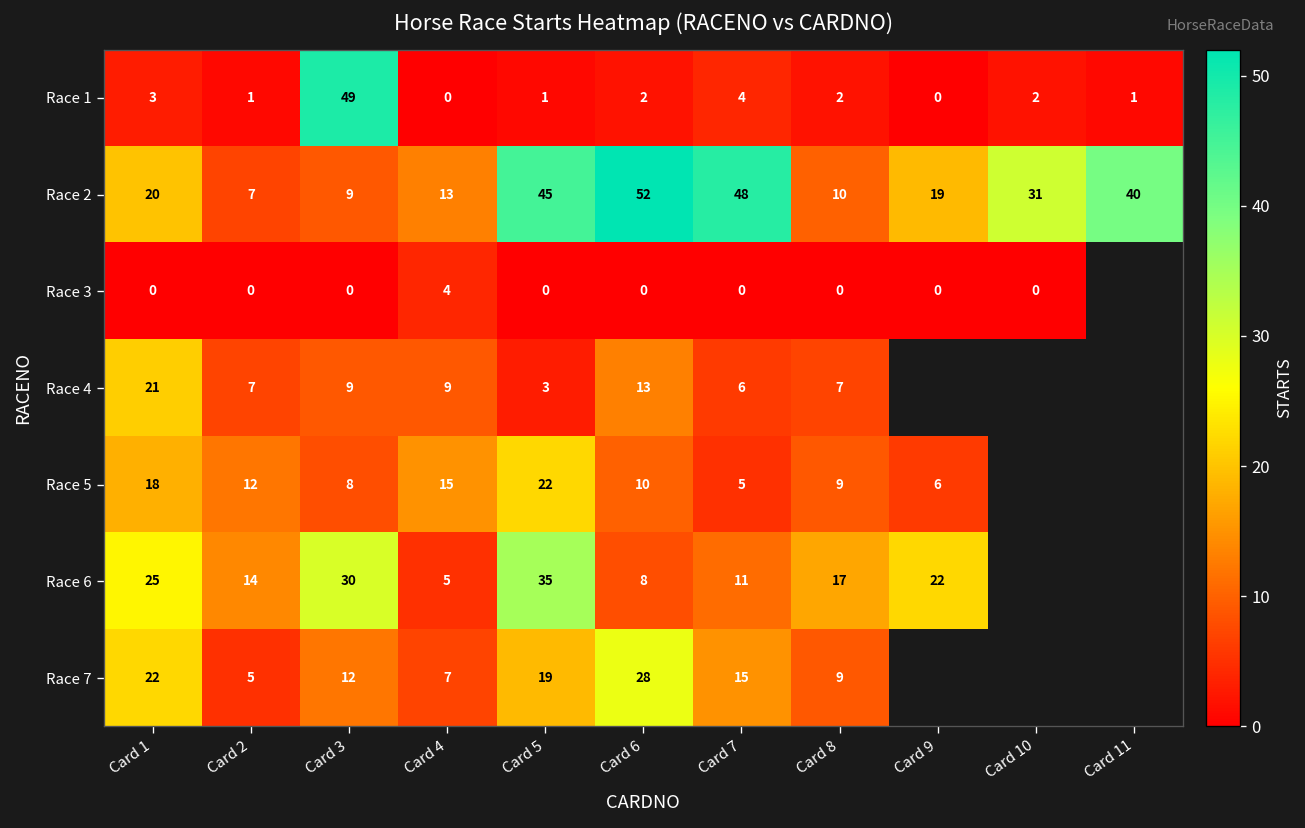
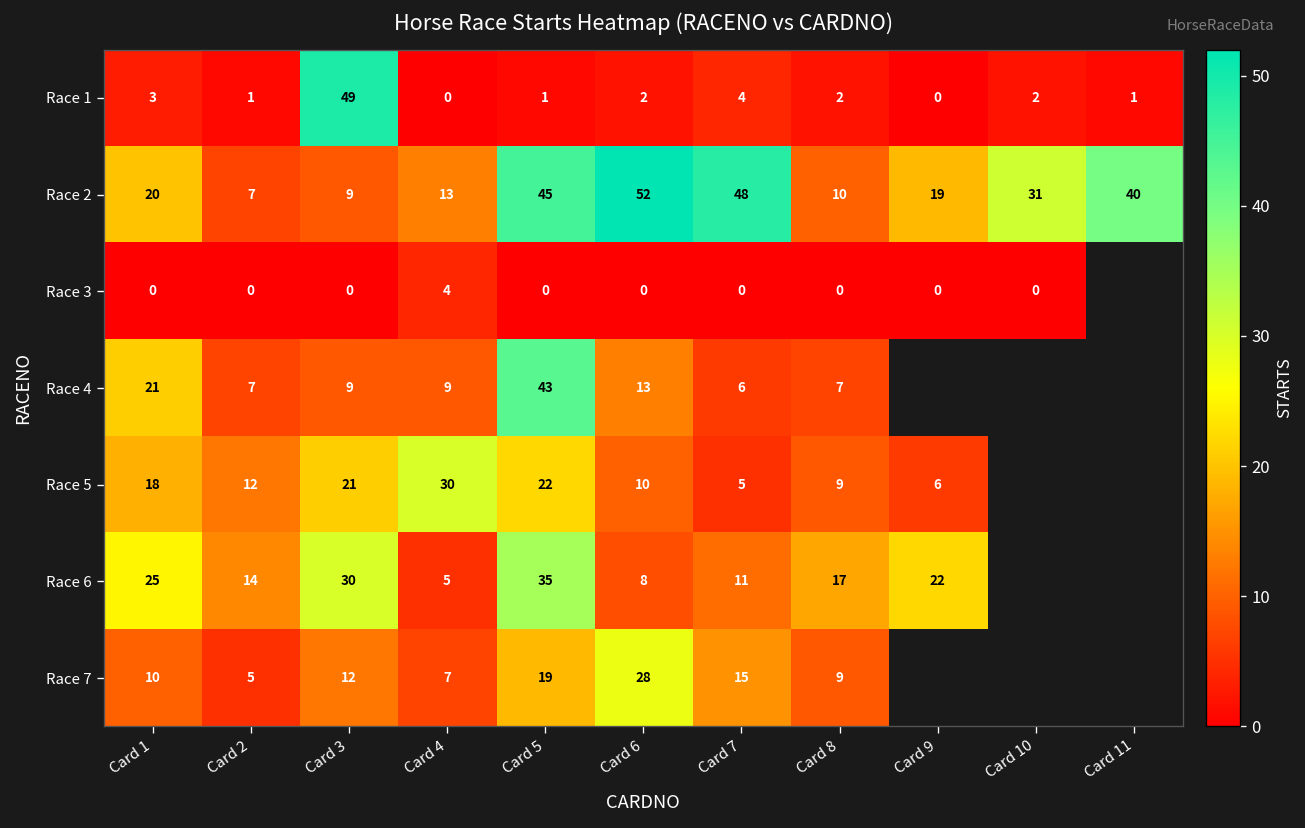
  {
    "Race 1": {
      "Card 1": 3,
      "Card 2": 1,
      "Card 3": 49,
      "Card 4": 0,
      "Card 5": 1,
      "Card 6": 2,
      "Card 7": 4,
      "Card 8": 2,
      "Card 9": 0,
      "Card 10": 2,
      "Card 11": 1
    },
    "Race 2": {
      "Card 1": 20,
      "Card 2": 7,
      "Card 3": 9,
      "Card 4": 13,
      "Card 5": 45,
      "Card 6": 52,
      "Card 7": 48,
      "Card 8": 10,
      "Card 9": 19,
      "Card 10": 31,
      "Card 11": 40
    },
    "Race 3": {
      "Card 1": 0,
      "Card 2": 0,
      "Card 3": 0,
      "Card 4": 4,
      "Card 5": 0,
      "Card 6": 0,
      "Card 7": 0,
      "Card 8": 0,
      "Card 9": 0,
      "Card 10": 0
    },
    "Race 4": {
      "Card 1": 21,
      "Card 2": 7,
      "Card 3": 9,
      "Card 4": 9,
-     "Card 5": 3,
+     "Card 5": 43,
      "Card 6": 13,
      "Card 7": 6,
      "Card 8": 7
    },
    "Race 5": {
      "Card 1": 18,
      "Card 2": 12,
-     "Card 3": 8,
-     "Card 4": 15,
+     "Card 3": 21,
+     "Card 4": 30,
      "Card 5": 22,
      "Card 6": 10,
      "Card 7": 5,
      "Card 8": 9,
      "Card 9": 6
    },
    "Race 6": {
      "Card 1": 25,
      "Card 2": 14,
      "Card 3": 30,
      "Card 4": 5,
      "Card 5": 35,
      "Card 6": 8,
      "Card 7": 11,
      "Card 8": 17,
      "Card 9": 22
    },
    "Race 7": {
-     "Card 1": 22,
+     "Card 1": 10,
      "Card 2": 5,
      "Card 3": 12,
      "Card 4": 7,
      "Card 5": 19,
      "Card 6": 28,
      "Card 7": 15,
      "Card 8": 9
    }
  }
